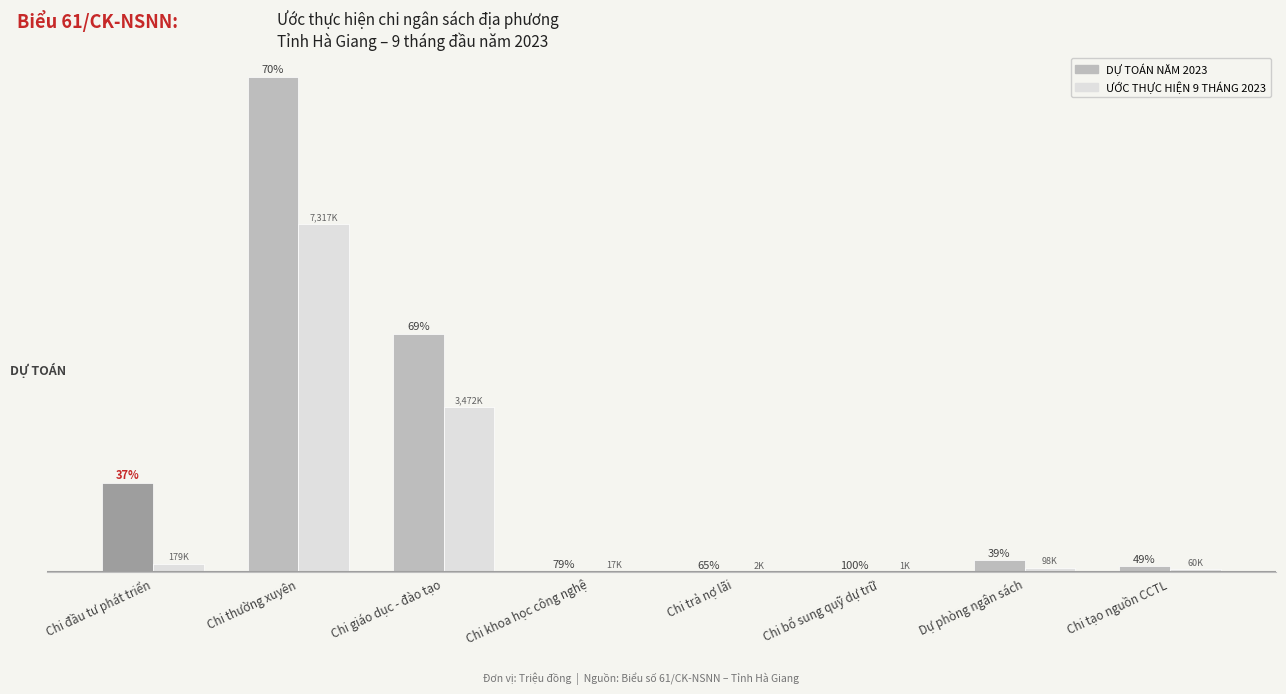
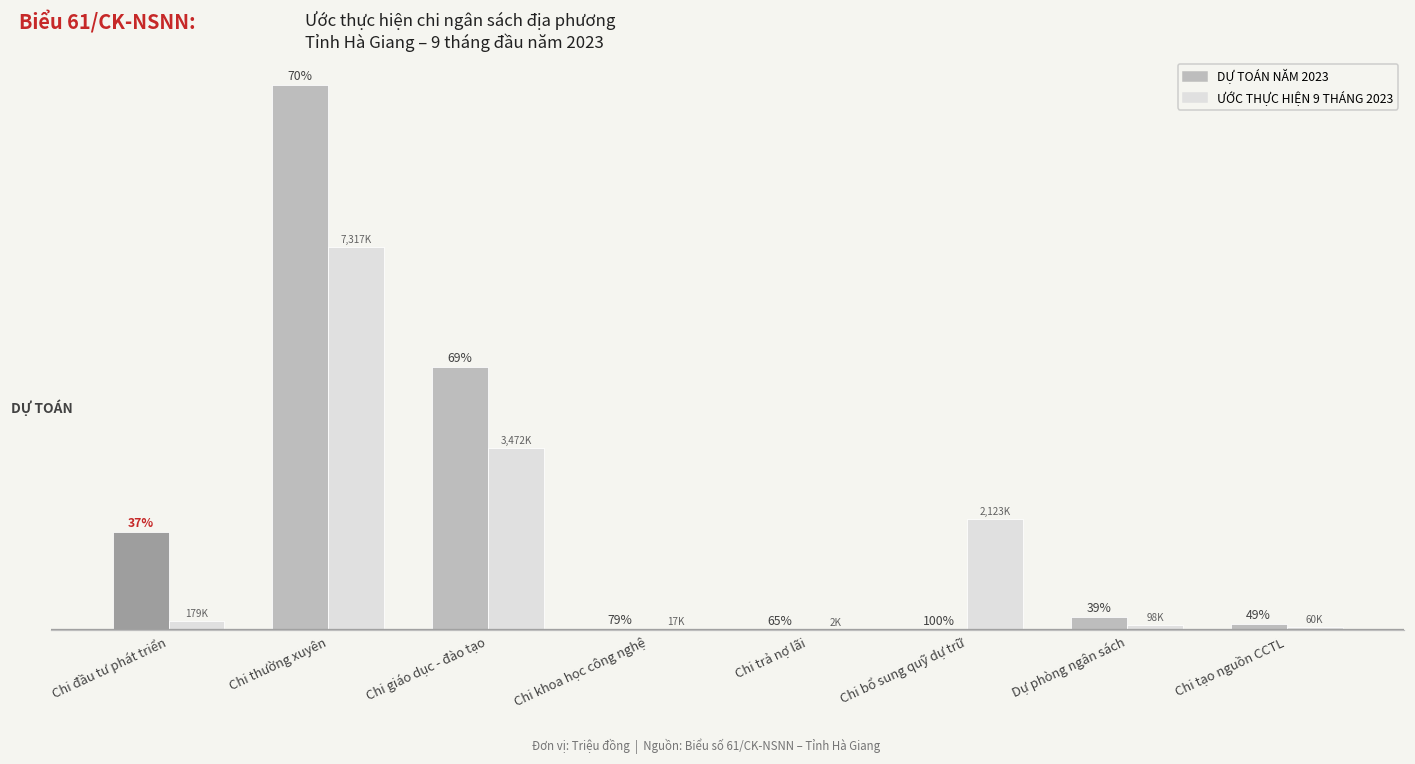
  {
    "ƯỚC THỰC HIỆN 9 THÁNG 2023": {
      "Chi đầu tư phát triển": "179K",
      "Chi giáo dục - đào tạo": "3,472K",
-     "Chi bổ sung quỹ dự trữ": "1K",
+     "Chi bổ sung quỹ dự trữ": "2,123K",
      "Chi tạo nguồn CCTL": "60K"
    }
  }
